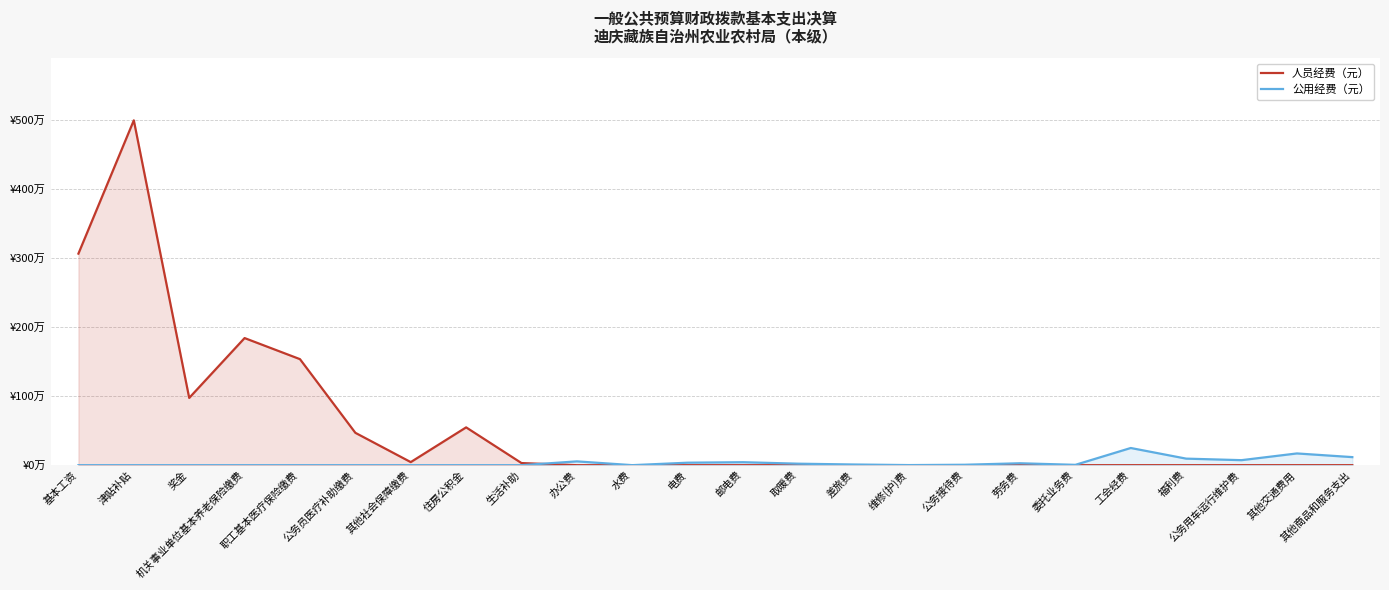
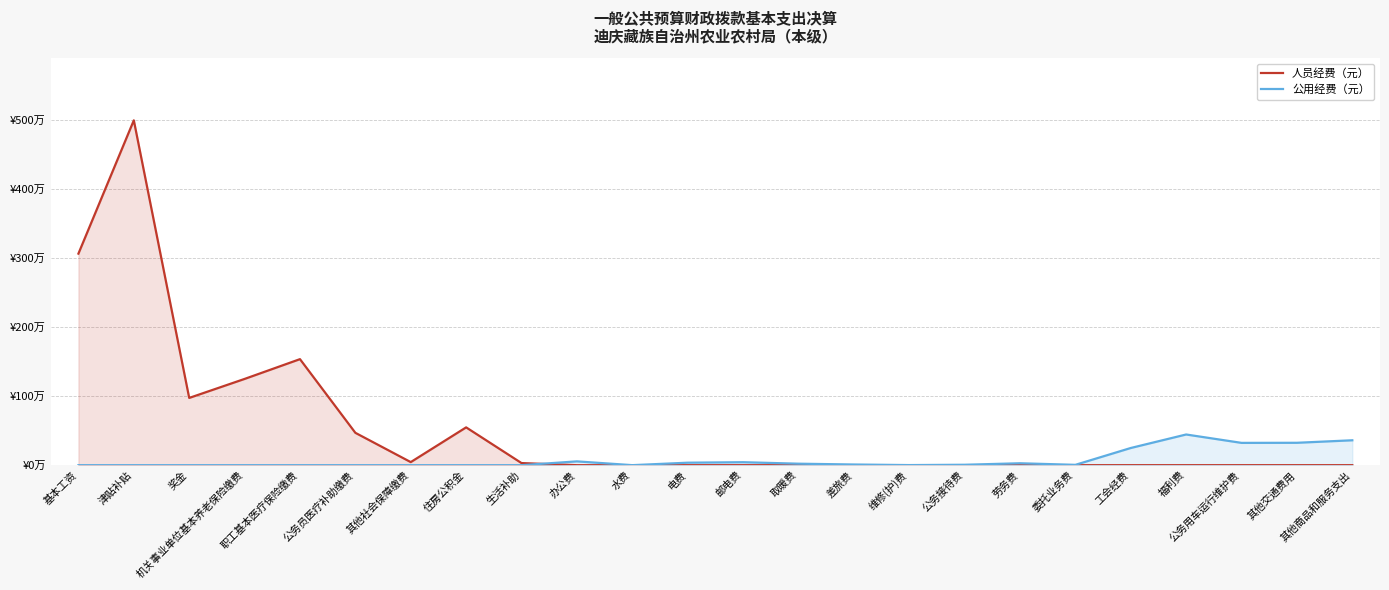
  {
    "人员经费（元）": {
      "基本工资": "¥310万",
      "津贴补贴": "¥500万",
      "奖金": "¥100万",
-     "机关事业单位基本养老保险缴费": "¥180万",
+     "机关事业单位基本养老保险缴费": "¥130万",
      "职工基本医疗保险缴费": "¥150万",
      "公务员医疗补助缴费": "¥50万",
      "其他社会保障缴费": "¥0万",
      "住房公积金": "¥50万",
      "办公费": "¥0万",
      "邮电费": "¥0万",
      "工会经费": "¥0万",
      "福利费": "¥0万",
      "公务用车运行维护费": "¥0万",
      "其他交通费用": "¥0万",
      "其他商品和服务支出": "¥0万"
    },
    "公用经费（元）": {
      "基本工资": "¥0万",
      "津贴补贴": "¥0万",
      "奖金": "¥0万",
      "机关事业单位基本养老保险缴费": "¥0万",
      "职工基本医疗保险缴费": "¥0万",
      "公务员医疗补助缴费": "¥0万",
      "其他社会保障缴费": "¥0万",
      "住房公积金": "¥0万",
      "办公费": "¥10万",
      "邮电费": "¥0万",
      "工会经费": "¥20万",
-     "福利费": "¥10万",
-     "公务用车运行维护费": "¥10万",
-     "其他交通费用": "¥20万",
-     "其他商品和服务支出": "¥10万"
+     "福利费": "¥40万",
+     "公务用车运行维护费": "¥30万",
+     "其他交通费用": "¥30万",
+     "其他商品和服务支出": "¥40万"
    }
  }
